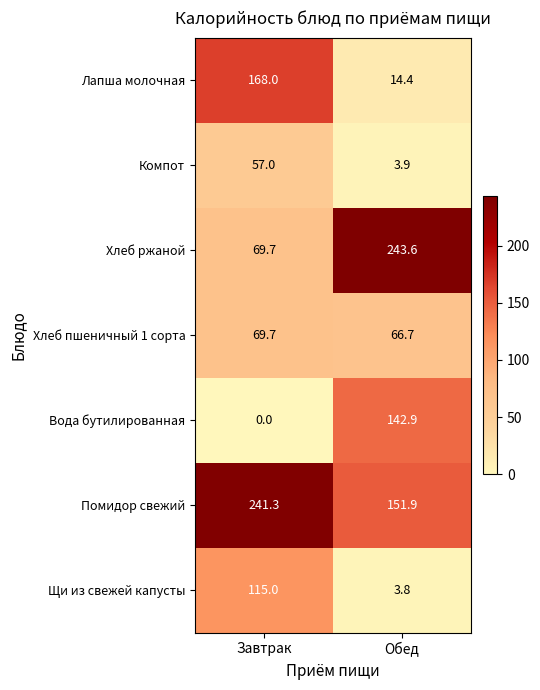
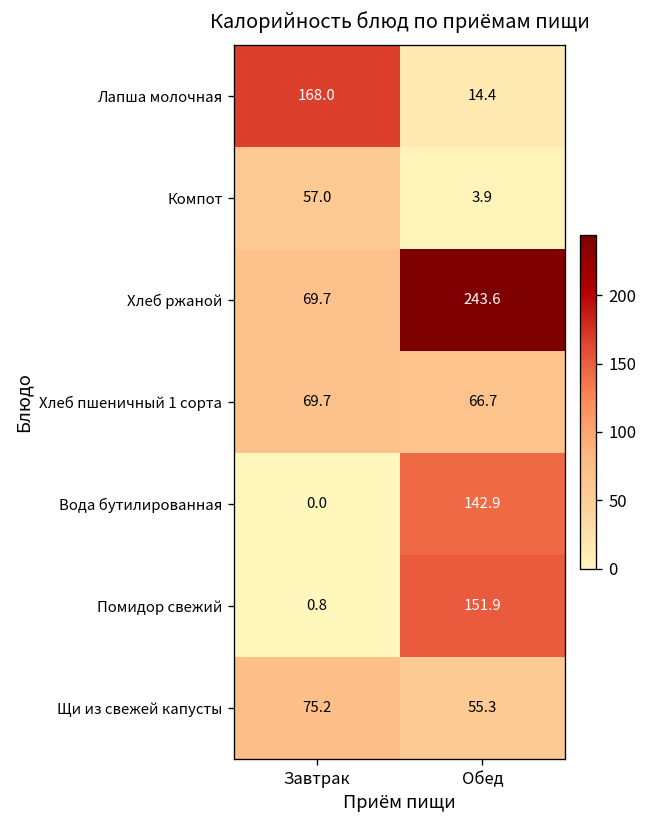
  {
    "Лапша молочная": {
      "Завтрак": 168.0,
      "Обед": 14.4
    },
    "Компот": {
      "Завтрак": 57.0,
      "Обед": 3.9
    },
    "Хлеб ржаной": {
      "Завтрак": 69.7,
      "Обед": 243.6
    },
    "Хлеб пшеничный 1 сорта": {
      "Завтрак": 69.7,
      "Обед": 66.7
    },
    "Вода бутилированная": {
      "Завтрак": 0.0,
      "Обед": 142.9
    },
    "Помидор свежий": {
-     "Завтрак": 241.3,
+     "Завтрак": 0.8,
      "Обед": 151.9
    },
    "Щи из свежей капусты": {
-     "Завтрак": 115.0,
-     "Обед": 3.8
+     "Завтрак": 75.2,
+     "Обед": 55.3
    }
  }
